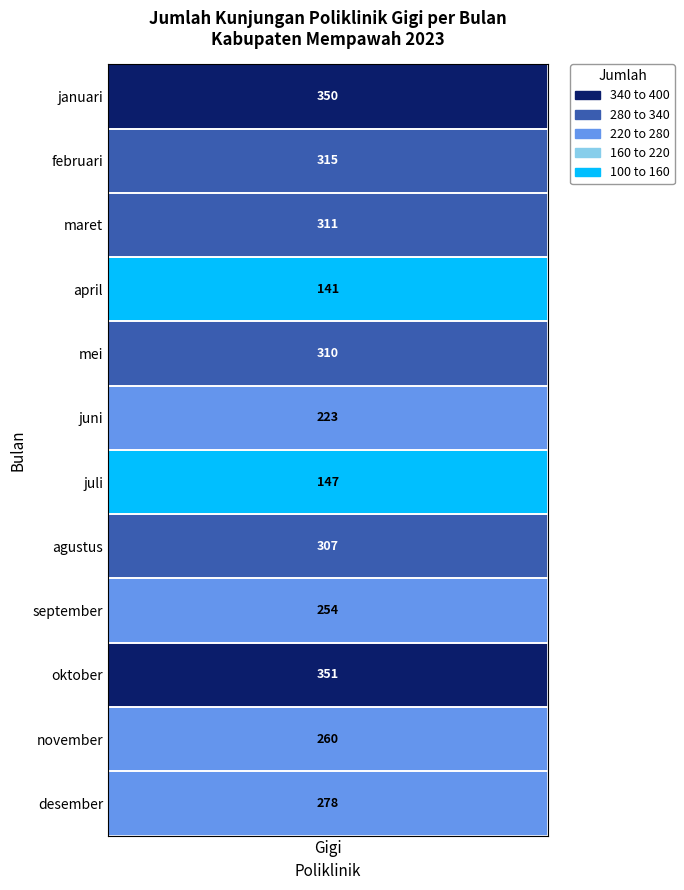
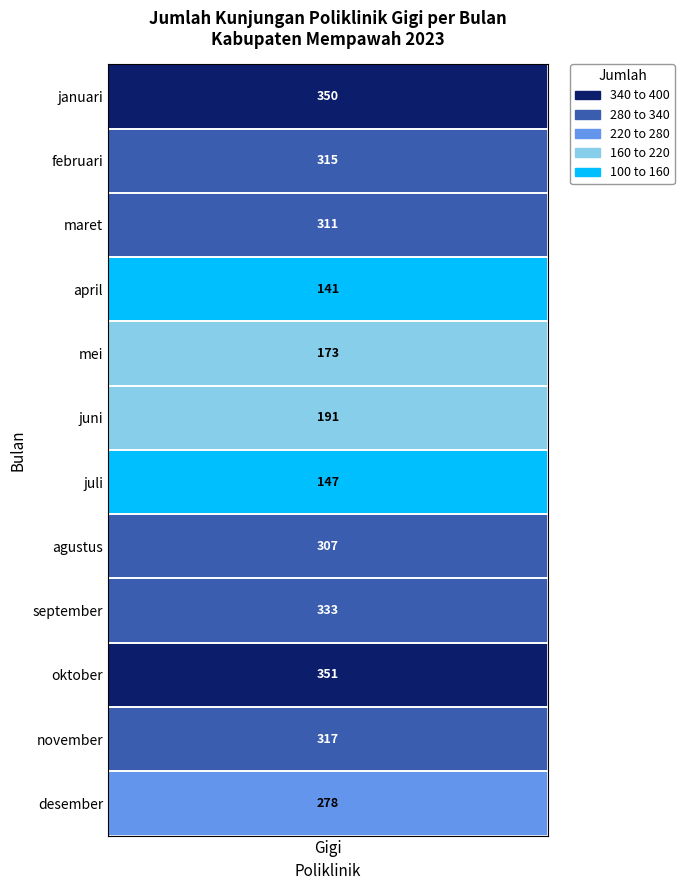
  {
    "januari": {
      "Gigi": 350
    },
    "februari": {
      "Gigi": 315
    },
    "maret": {
      "Gigi": 311
    },
    "april": {
      "Gigi": 141
    },
    "mei": {
-     "Gigi": 310
+     "Gigi": 173
    },
    "juni": {
-     "Gigi": 223
+     "Gigi": 191
    },
    "juli": {
      "Gigi": 147
    },
    "agustus": {
      "Gigi": 307
    },
    "september": {
-     "Gigi": 254
+     "Gigi": 333
    },
    "oktober": {
      "Gigi": 351
    },
    "november": {
-     "Gigi": 260
+     "Gigi": 317
    },
    "desember": {
      "Gigi": 278
    }
  }
